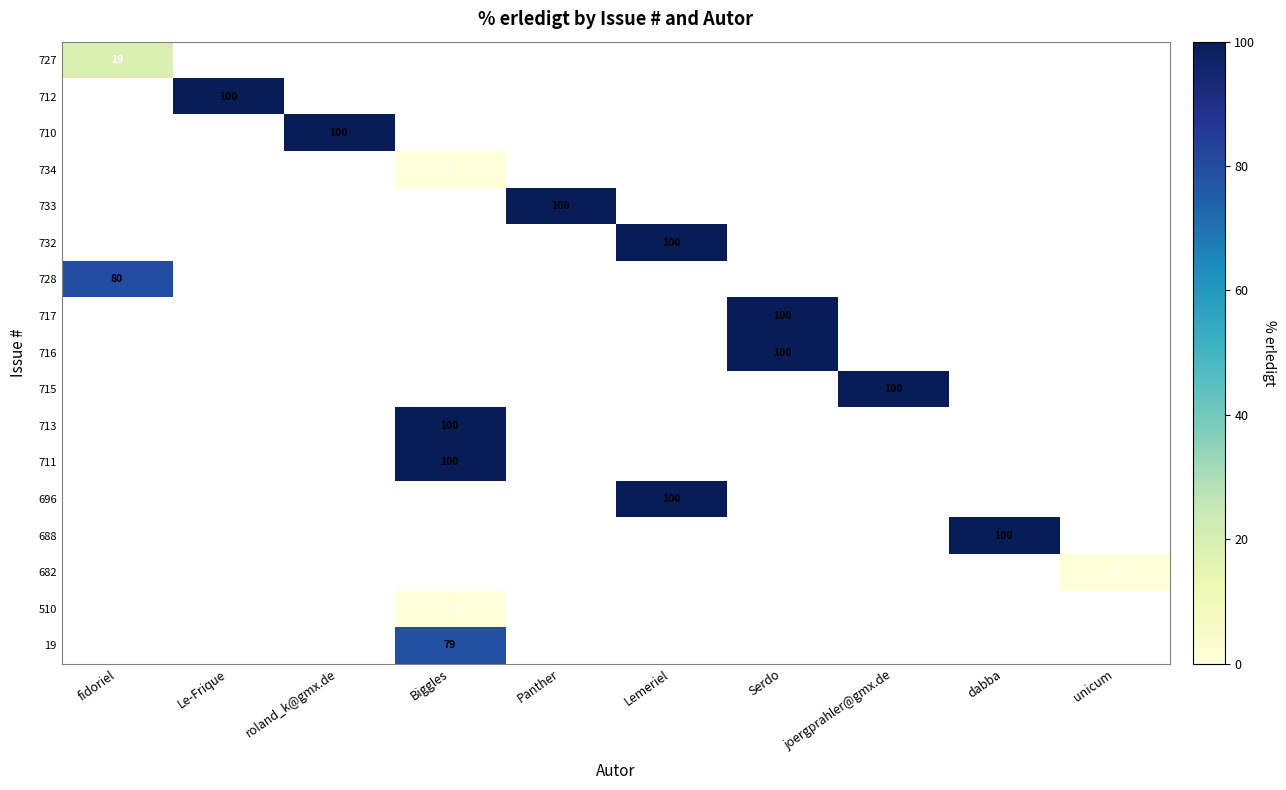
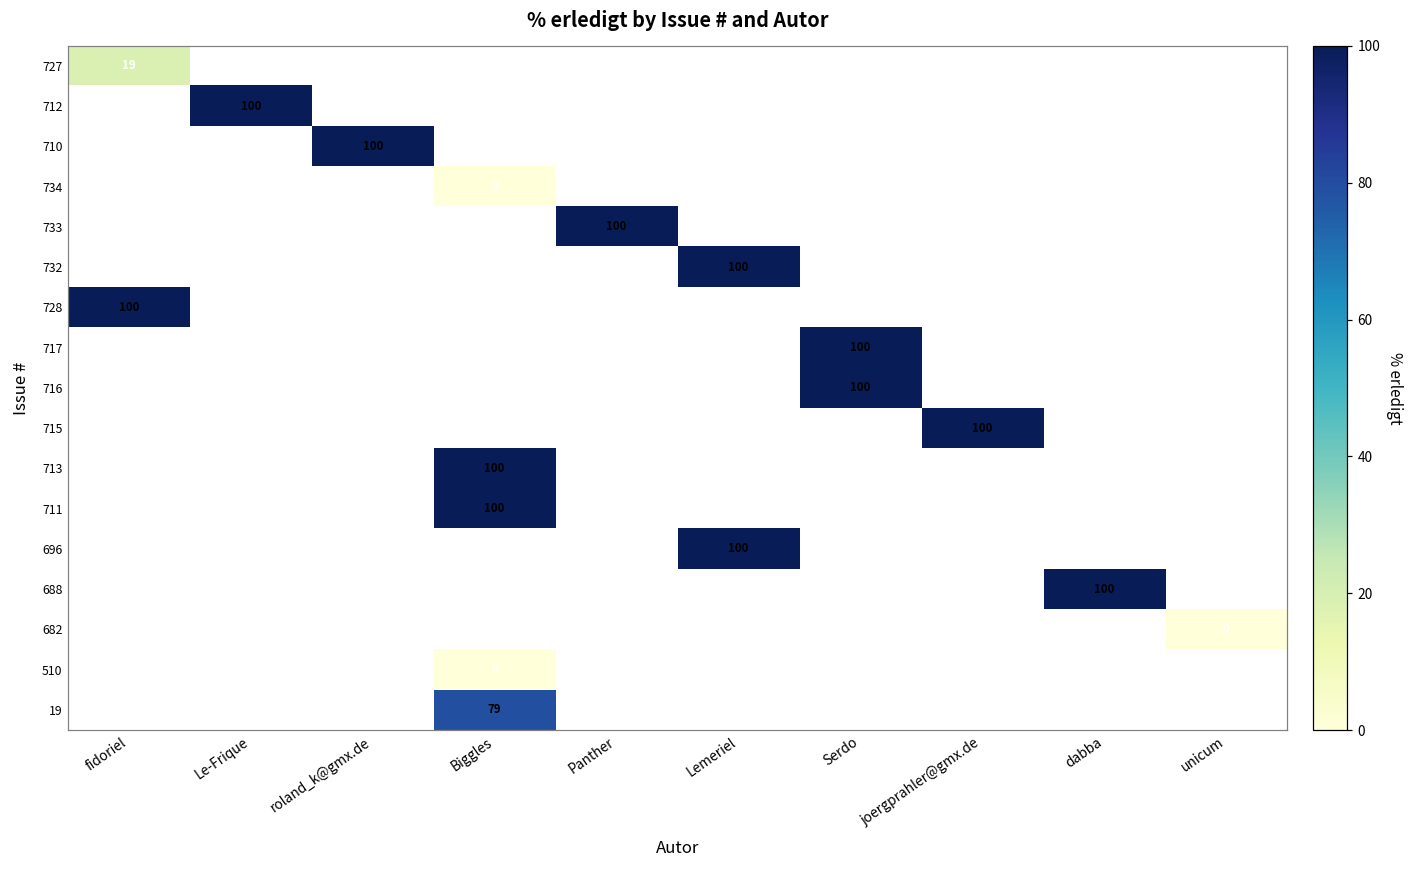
  {
    "727": {
      "fidoriel": 19
    },
    "712": {
      "Le-Frique": 100
    },
    "710": {
      "roland_k@gmx.de": 100
    },
    "733": {
      "Panther": 100
    },
    "732": {
      "Lemeriel": 100
    },
    "728": {
-     "fidoriel": 80
+     "fidoriel": 100
    },
    "717": {
      "Serdo": 100
    },
    "716": {
      "Serdo": 100
    },
    "715": {
      "joergprahler@gmx.de": 100
    },
    "713": {
      "Biggles": 100
    },
    "711": {
      "Biggles": 100
    },
    "696": {
      "Lemeriel": 100
    },
    "688": {
      "dabba": 100
    },
    "19": {
      "Biggles": 79
    }
  }
